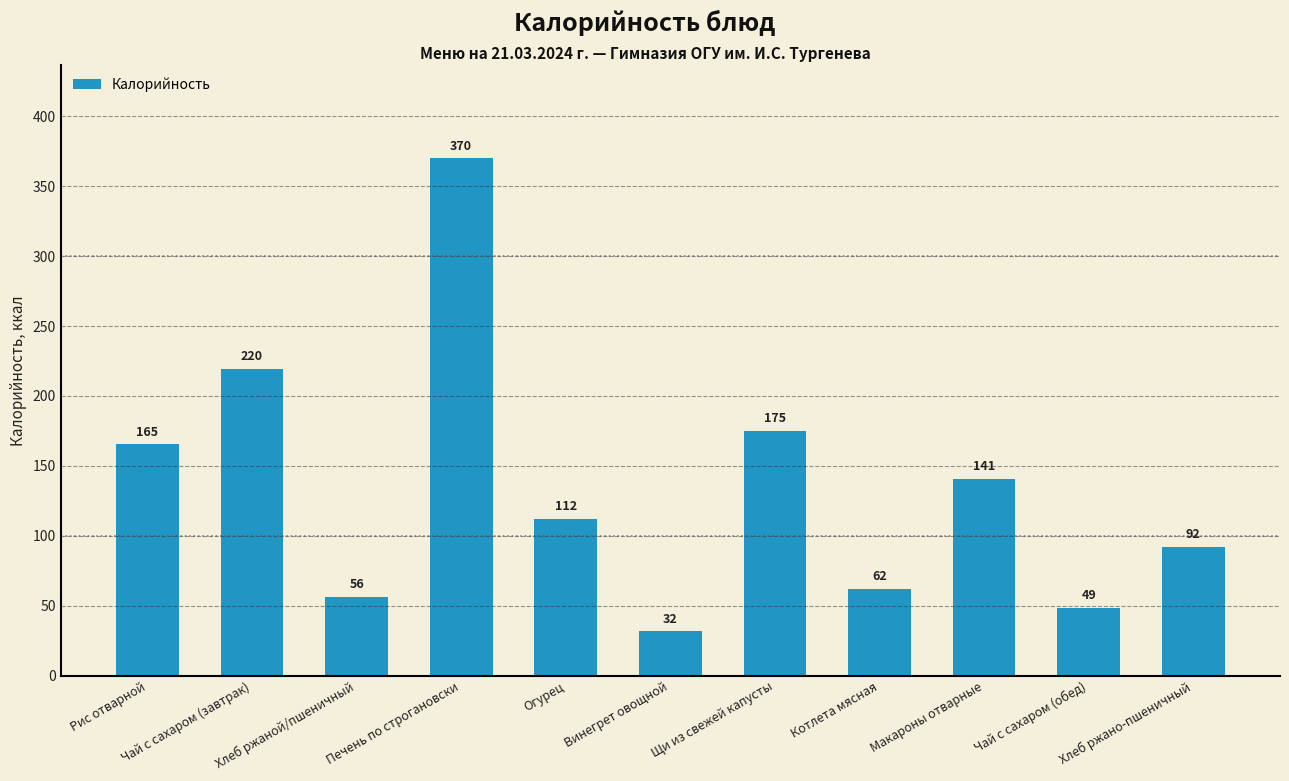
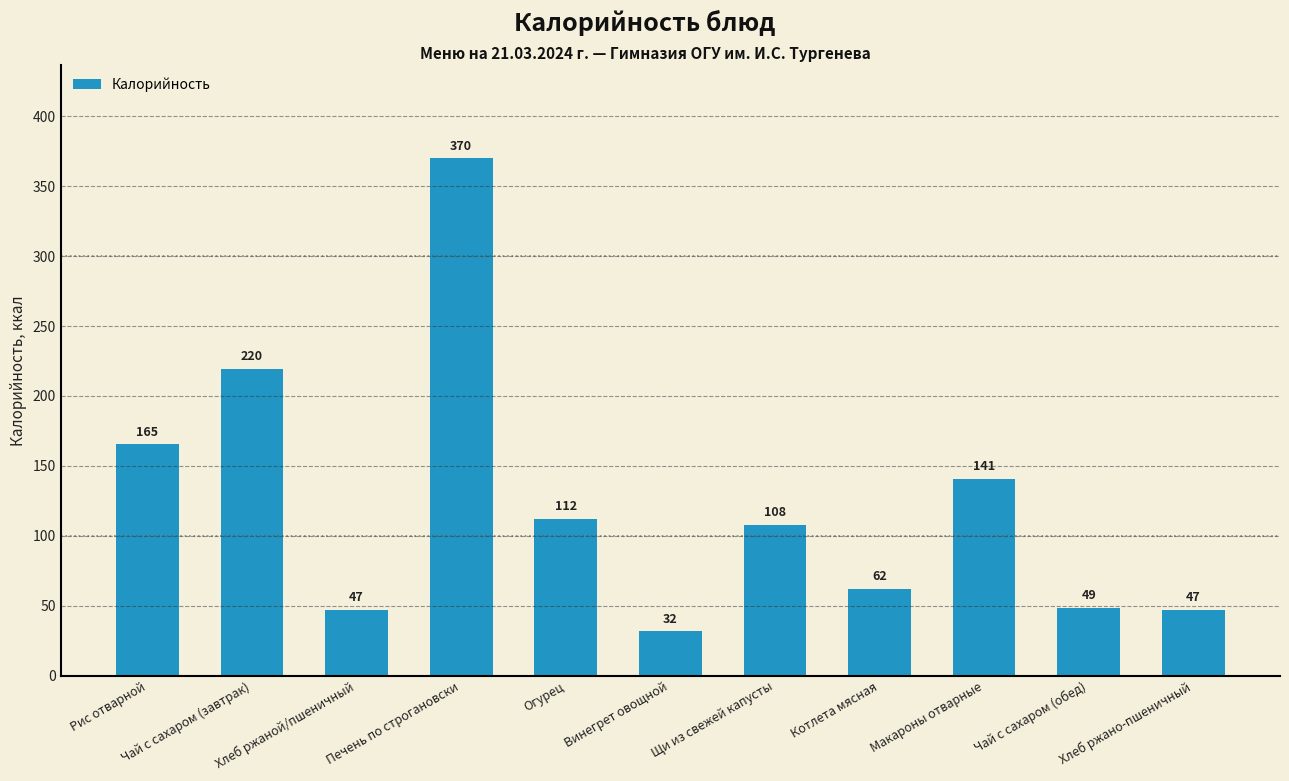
  {
    "Рис отварной": 165,
    "Чай с сахаром (завтрак)": 220,
-   "Хлеб ржаной/пшеничный": 56,
+   "Хлеб ржаной/пшеничный": 47,
    "Печень по строгановски": 370,
    "Огурец": 112,
    "Винегрет овощной": 32,
-   "Щи из свежей капусты": 175,
+   "Щи из свежей капусты": 108,
    "Котлета мясная": 62,
    "Макароны отварные": 141,
    "Чай с сахаром (обед)": 49,
-   "Хлеб ржано-пшеничный": 92
+   "Хлеб ржано-пшеничный": 47
  }
